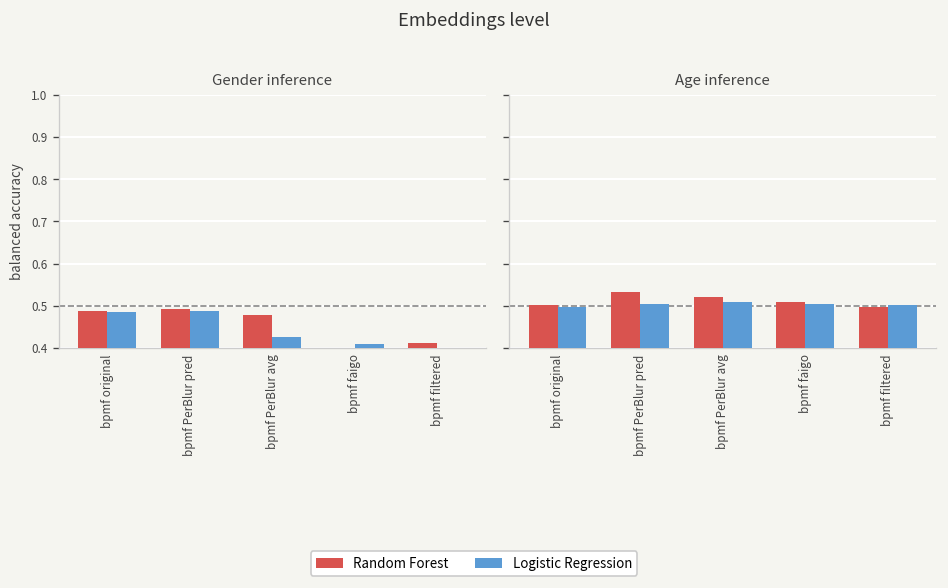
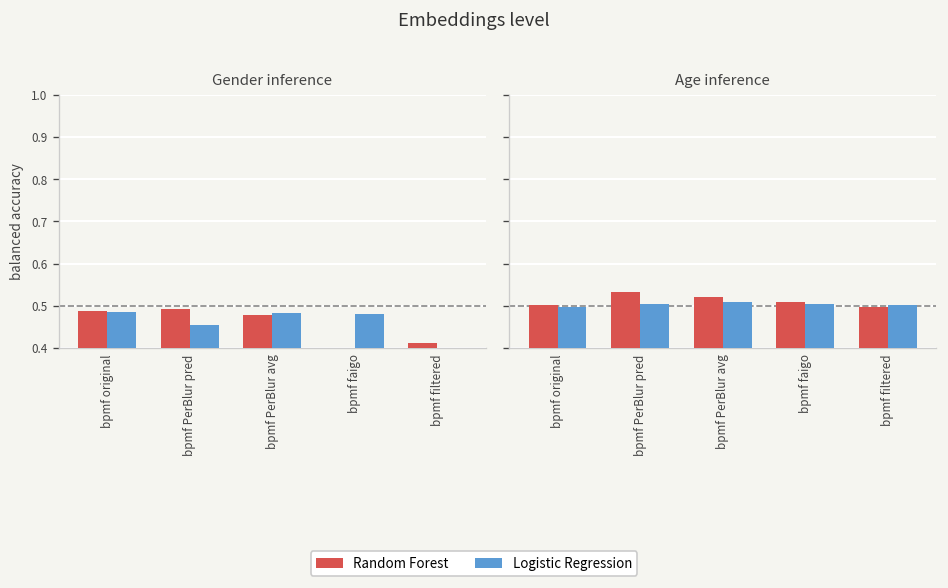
  {
    "Gender inference": {
      "Random Forest": {
        "bpmf original": 0.49,
        "bpmf PerBlur pred": 0.49,
        "bpmf PerBlur avg": 0.48,
        "bpmf faigo": 0.40,
        "bpmf filtered": 0.41
      },
      "Logistic Regression": {
        "bpmf original": 0.49,
-       "bpmf PerBlur pred": 0.49,
-       "bpmf PerBlur avg": 0.43,
-       "bpmf faigo": 0.41,
+       "bpmf PerBlur pred": 0.46,
+       "bpmf PerBlur avg": 0.48,
+       "bpmf faigo": 0.48,
        "bpmf filtered": 0.40
      }
    }
  }
